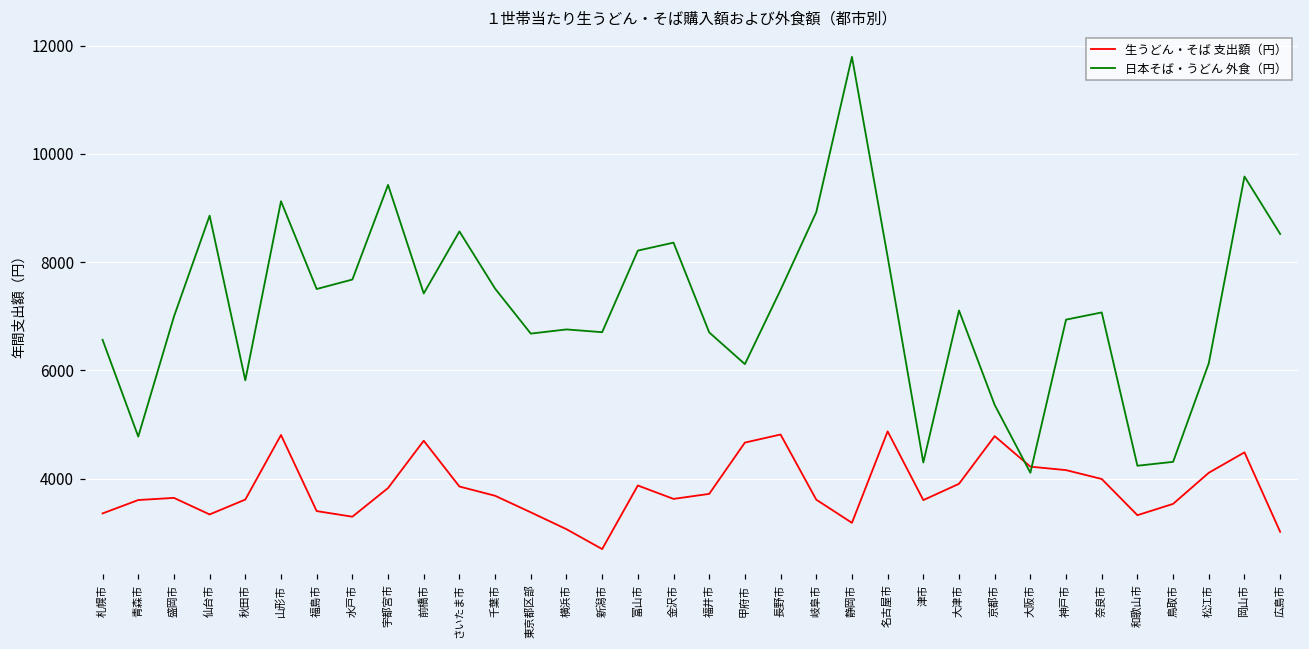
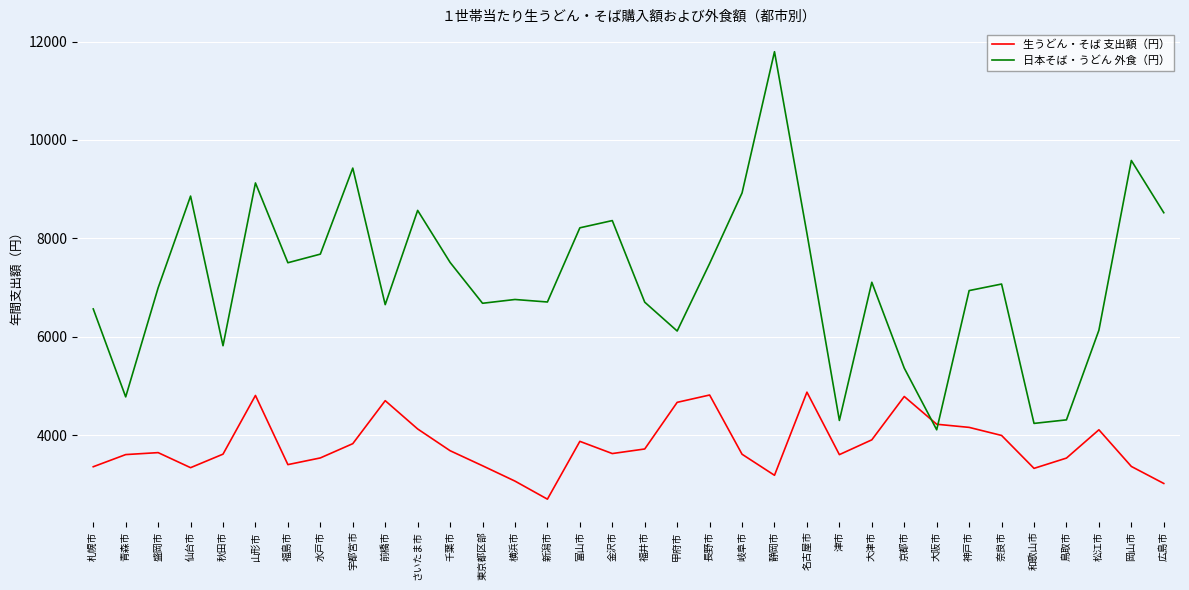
  {
    "生うどん・そば 支出額（円）": {
      "札幌市": 3400,
      "青森市": 3600,
      "盛岡市": 3600,
      "仙台市": 3300,
      "秋田市": 3600,
      "山形市": 4800,
      "福島市": 3400,
-     "水戸市": 3300,
+     "水戸市": 3500,
      "宇都宮市": 3800,
      "前橋市": 4700,
-     "さいたま市": 3900,
+     "さいたま市": 4100,
      "千葉市": 3700,
      "東京都区部": 3400,
      "横浜市": 3100,
      "新潟市": 2700,
      "富山市": 3900,
      "金沢市": 3600,
      "福井市": 3700,
      "甲府市": 4700,
      "長野市": 4800,
      "岐阜市": 3600,
      "静岡市": 3200,
      "名古屋市": 4900,
      "津市": 3600,
      "大津市": 3900,
      "京都市": 4800,
      "大阪市": 4200,
      "神戸市": 4200,
      "奈良市": 4000,
      "和歌山市": 3300,
      "鳥取市": 3500,
      "松江市": 4100,
-     "岡山市": 4500,
+     "岡山市": 3400,
      "広島市": 3000
    },
    "日本そば・うどん 外食（円）": {
      "札幌市": 6600,
      "青森市": 4800,
      "盛岡市": 7000,
      "仙台市": 8900,
      "秋田市": 5800,
      "山形市": 9100,
      "福島市": 7500,
      "水戸市": 7700,
      "宇都宮市": 9400,
-     "前橋市": 7400,
+     "前橋市": 6700,
      "さいたま市": 8600,
      "千葉市": 7500,
      "東京都区部": 6700,
      "横浜市": 6800,
      "新潟市": 6700,
      "富山市": 8200,
      "金沢市": 8400,
      "福井市": 6700,
      "甲府市": 6100,
      "長野市": 7500,
      "岐阜市": 8900,
      "静岡市": 11800,
      "名古屋市": 8100,
      "津市": 4300,
      "大津市": 7100,
      "京都市": 5400,
      "大阪市": 4100,
      "神戸市": 6900,
      "奈良市": 7100,
      "和歌山市": 4200,
      "鳥取市": 4300,
      "松江市": 6100,
      "岡山市": 9600,
      "広島市": 8500
    }
  }
